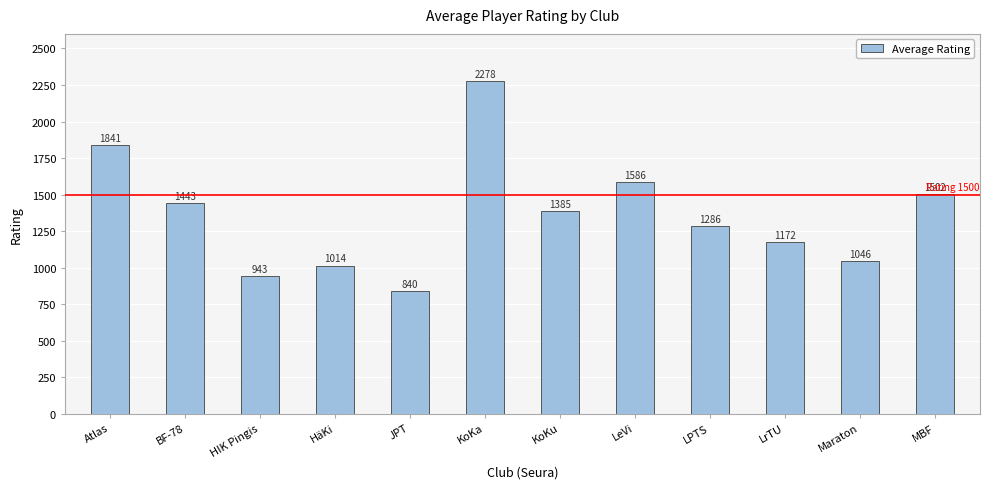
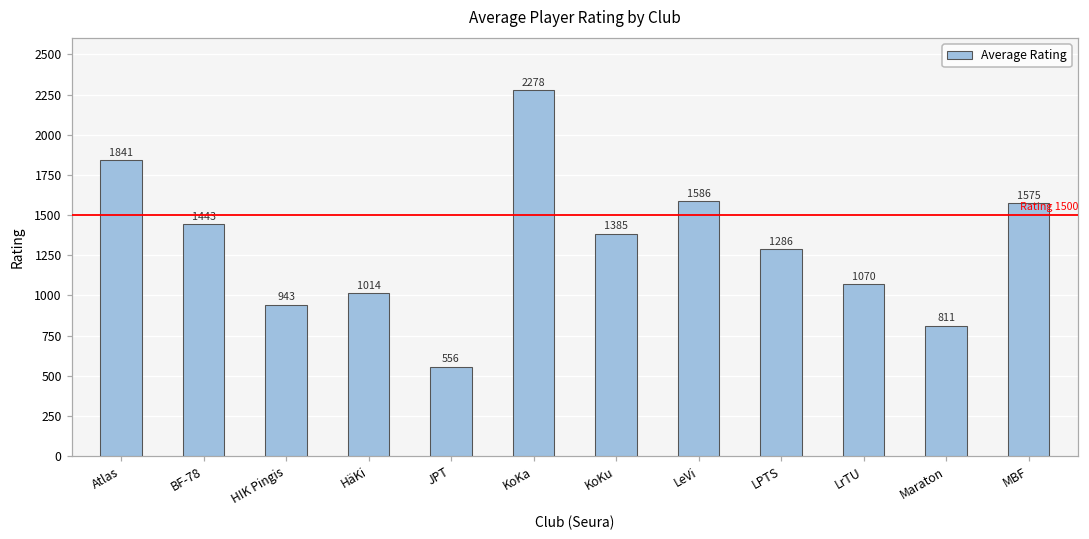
  {
    "Atlas": 1841,
    "BF-78": 1443,
    "HIK Pingis": 943,
    "HäKi": 1014,
-   "JPT": 840,
+   "JPT": 556,
    "KoKa": 2278,
    "KoKu": 1385,
    "LeVi": 1586,
    "LPTS": 1286,
-   "LrTU": 1172,
-   "Maraton": 1046,
-   "MBF": 1502
+   "LrTU": 1070,
+   "Maraton": 811,
+   "MBF": 1575
  }
